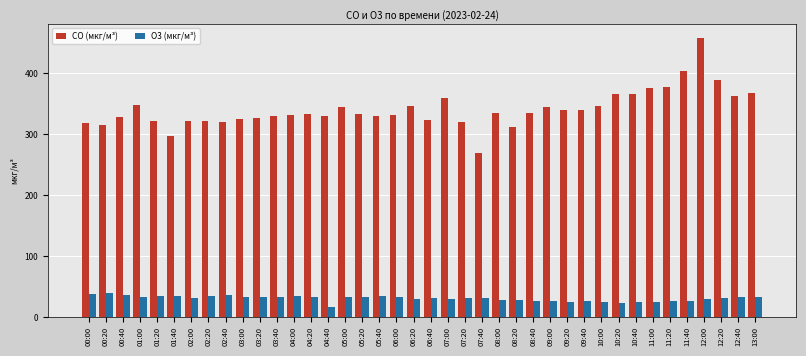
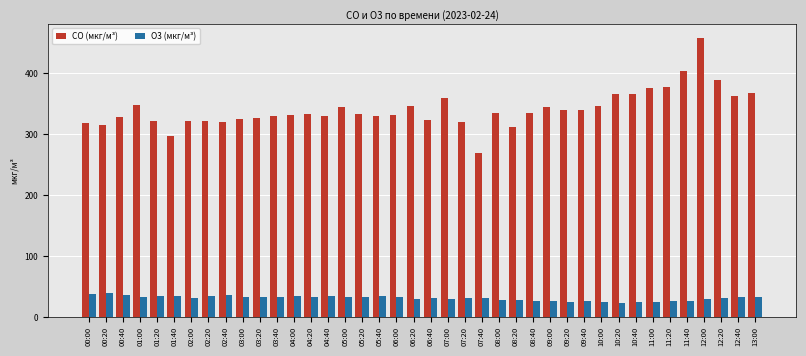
  {
    "CO (мкг/м³)": {
      "00:00": 320,
      "00:20": 320,
      "00:40": 330,
      "01:00": 350,
      "01:20": 320,
      "01:40": 300,
      "02:00": 320,
      "02:20": 320,
      "02:40": 320,
      "03:00": 330,
      "03:20": 330,
      "03:40": 330,
      "04:00": 330,
      "04:20": 330,
      "04:40": 330,
      "05:00": 340,
      "05:20": 330,
      "05:40": 330,
      "06:00": 330,
      "06:20": 350,
      "06:40": 320,
      "07:00": 360,
      "07:20": 320,
      "07:40": 270,
      "08:00": 340,
      "08:20": 310,
      "08:40": 340,
      "09:00": 340,
      "09:20": 340,
      "09:40": 340,
      "10:00": 350,
      "10:20": 370,
      "10:40": 370,
      "11:00": 380,
      "11:20": 380,
      "11:40": 400,
      "12:00": 460,
      "12:20": 390,
      "12:40": 360,
      "13:00": 370
    },
    "O3 (мкг/м³)": {
      "00:00": 40,
      "00:20": 40,
      "00:40": 40,
      "01:00": 30,
      "01:20": 30,
      "01:40": 30,
      "02:00": 30,
      "02:20": 30,
      "02:40": 40,
      "03:00": 30,
      "03:20": 30,
      "03:40": 30,
      "04:00": 30,
      "04:20": 30,
-     "04:40": 20,
+     "04:40": 30,
      "05:00": 30,
      "05:20": 30,
      "05:40": 30,
      "06:00": 30,
      "06:20": 30,
      "06:40": 30,
      "07:00": 30,
      "07:20": 30,
      "07:40": 30,
      "08:00": 30,
      "08:20": 30,
      "08:40": 30,
      "09:00": 30,
      "09:20": 30,
      "09:40": 30,
      "10:00": 30,
      "10:20": 20,
      "10:40": 20,
      "11:00": 30,
      "11:20": 30,
      "11:40": 30,
      "12:00": 30,
      "12:20": 30,
      "12:40": 30,
      "13:00": 30
    }
  }
